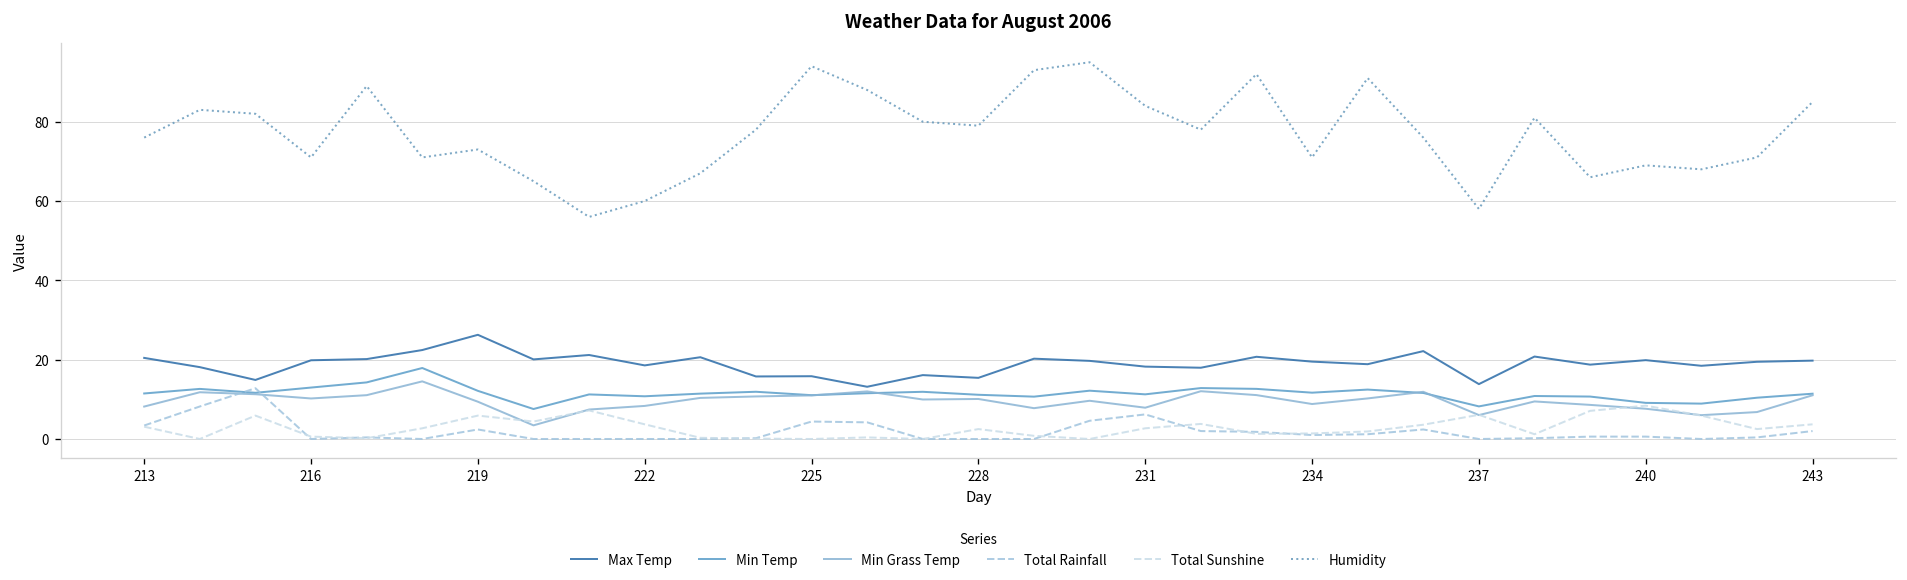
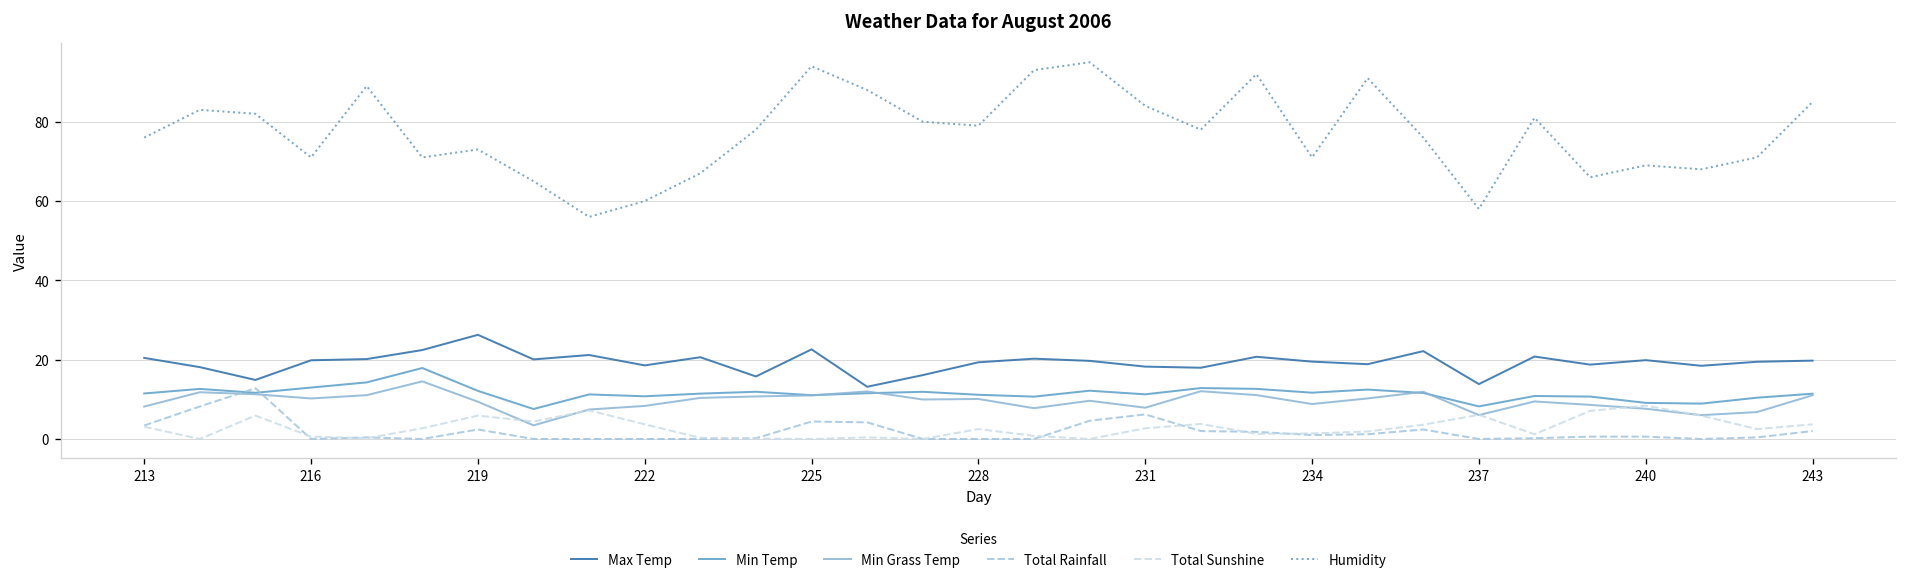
  {
    "Max Temp": {
      "213": 20,
      "216": 20,
      "219": 26,
      "222": 19,
-     "225": 16,
-     "228": 15,
+     "225": 23,
+     "228": 19,
      "231": 18,
      "234": 20,
      "237": 14,
      "240": 20,
      "243": 20
    }
  }
